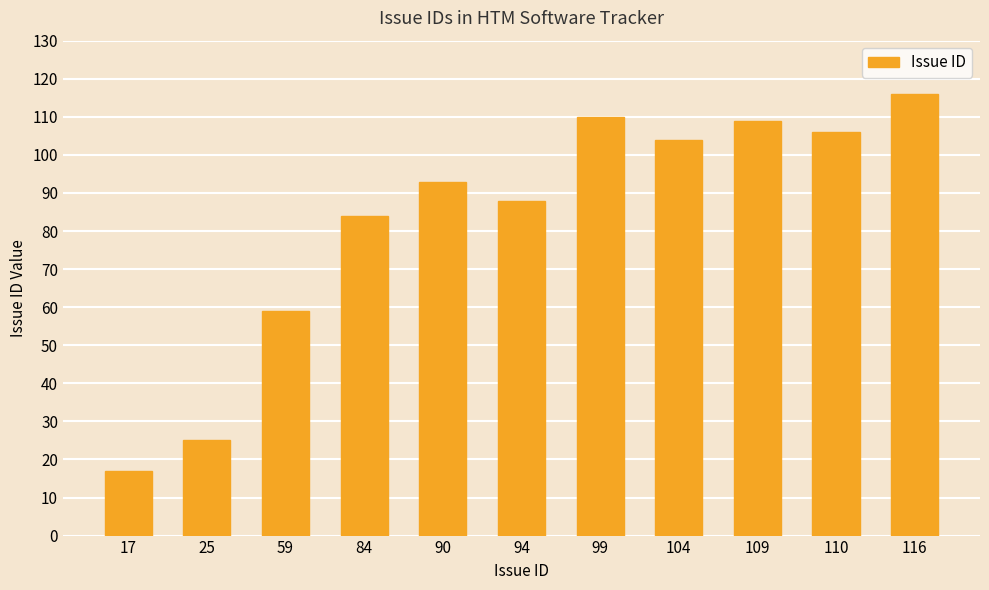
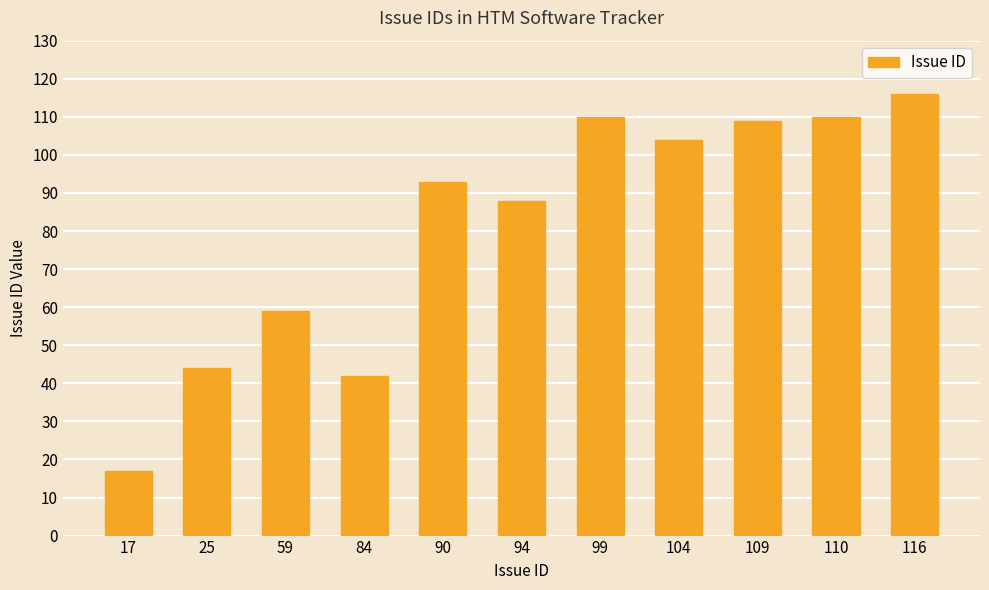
  {
    "17": 17,
-   "25": 25,
+   "25": 44,
    "59": 59,
-   "84": 84,
+   "84": 42,
    "90": 93,
    "94": 88,
    "99": 110,
    "104": 104,
    "109": 109,
-   "110": 106,
+   "110": 110,
    "116": 116
  }
